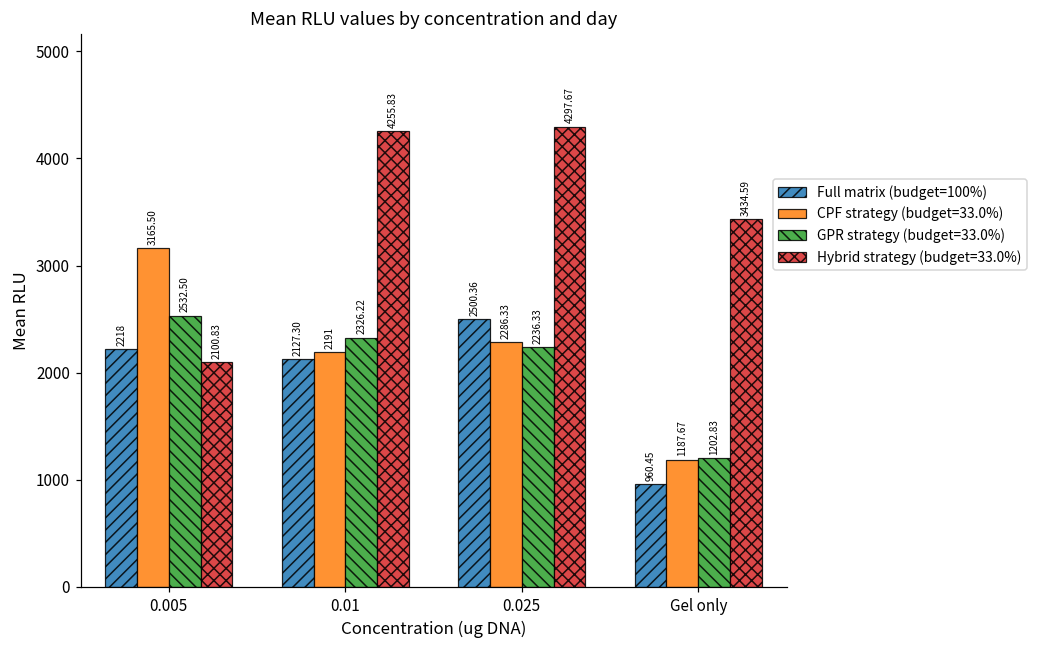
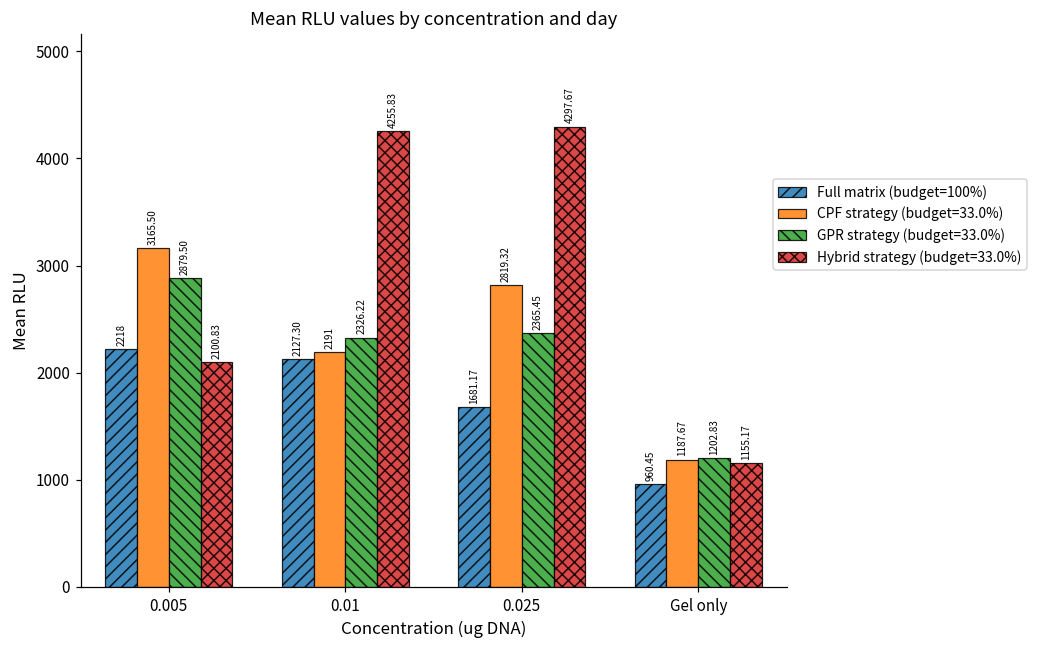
  {
    "Full matrix (budget=100%)": {
      "0.005": 2218,
      "0.01": 2127.30,
-     "0.025": 2500.36,
+     "0.025": 1681.17,
      "Gel only": 960.45
    },
    "CPF strategy (budget=33.0%)": {
      "0.005": 3165.50,
      "0.01": 2191,
-     "0.025": 2286.33,
+     "0.025": 2819.32,
      "Gel only": 1187.67
    },
    "GPR strategy (budget=33.0%)": {
-     "0.005": 2532.50,
+     "0.005": 2879.50,
      "0.01": 2326.22,
-     "0.025": 2236.33,
+     "0.025": 2365.45,
      "Gel only": 1202.83
    },
    "Hybrid strategy (budget=33.0%)": {
      "0.005": 2100.83,
      "0.01": 4255.83,
      "0.025": 4297.67,
-     "Gel only": 3434.59
+     "Gel only": 1155.17
    }
  }
